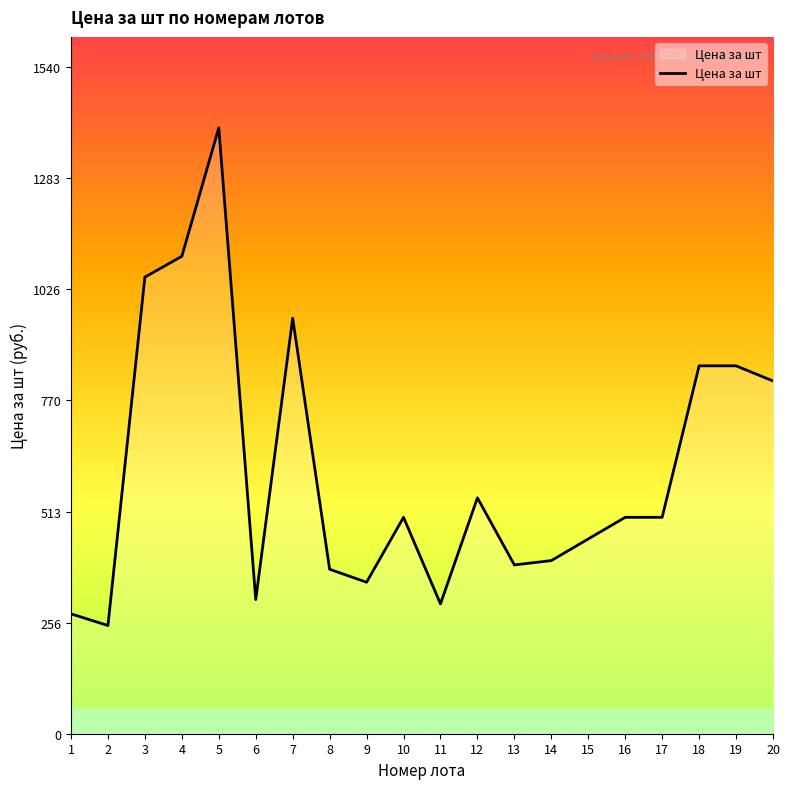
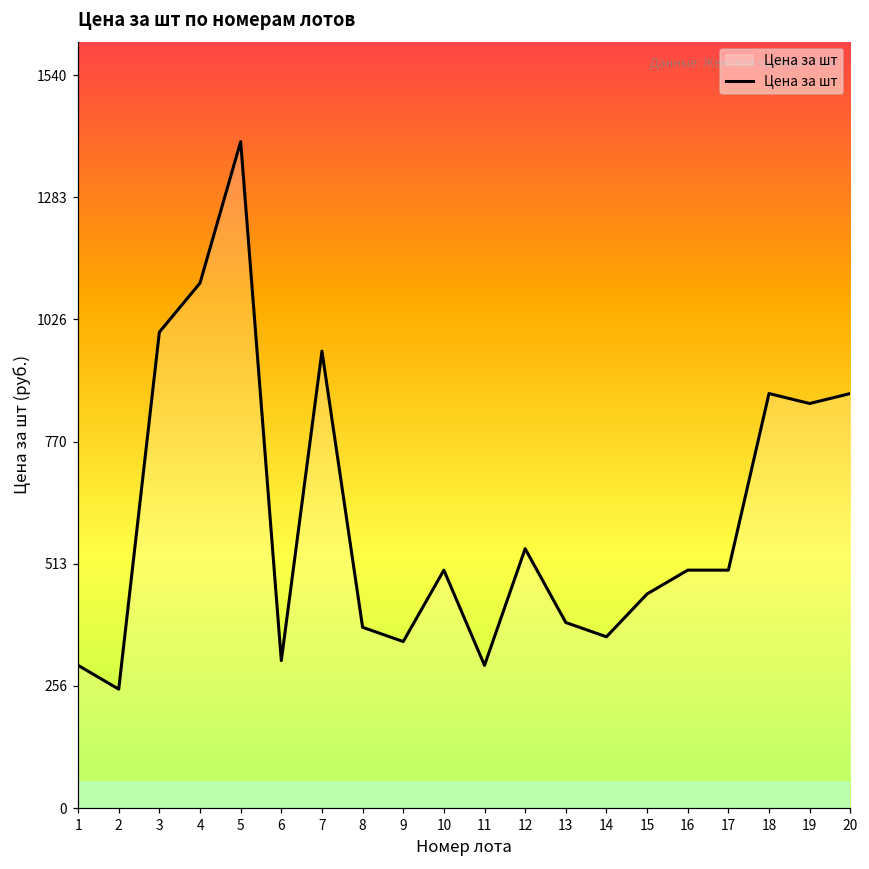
  {
-   "1": 280,
+   "1": 300,
    "2": 250,
-   "3": 1060,
+   "3": 1000,
    "4": 1100,
    "5": 1400,
    "6": 310,
    "7": 960,
    "8": 380,
    "9": 350,
    "10": 500,
    "11": 300,
    "12": 550,
    "13": 390,
-   "14": 400,
+   "14": 360,
    "15": 450,
    "16": 500,
    "17": 500,
-   "18": 850,
+   "18": 870,
    "19": 850,
-   "20": 820
+   "20": 870
  }
